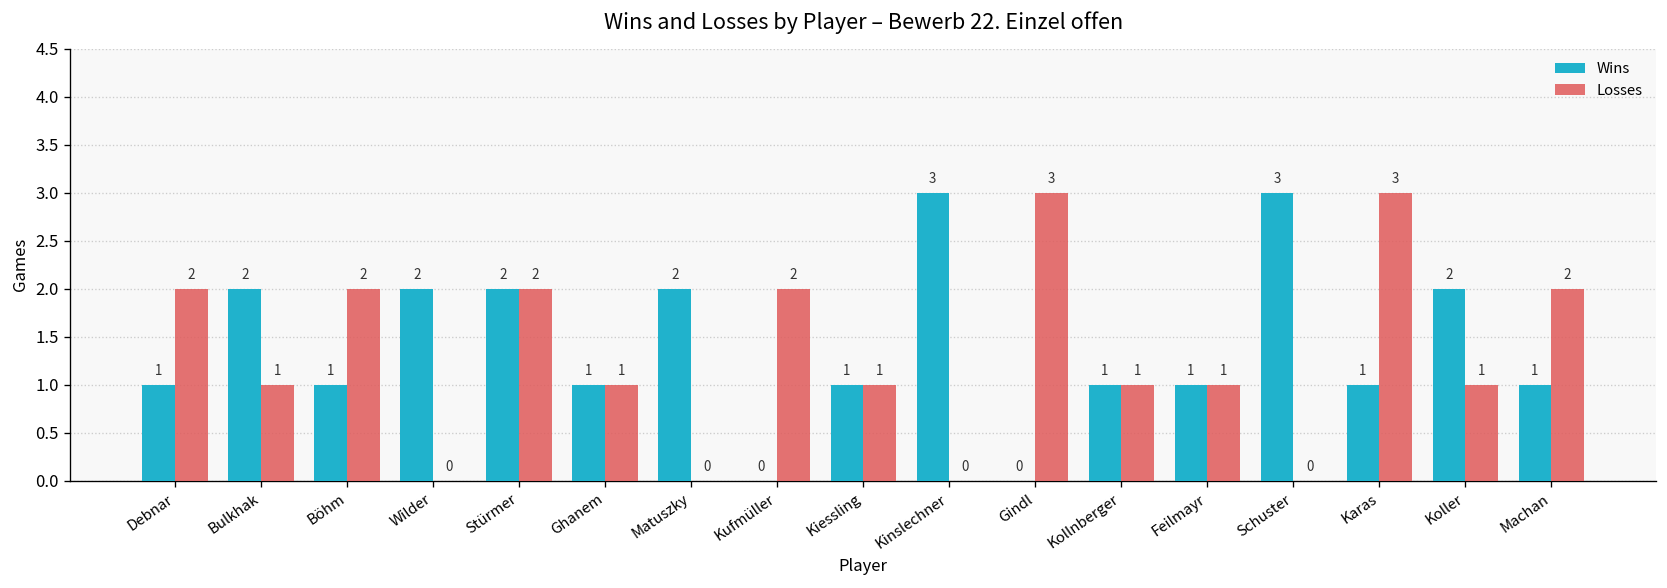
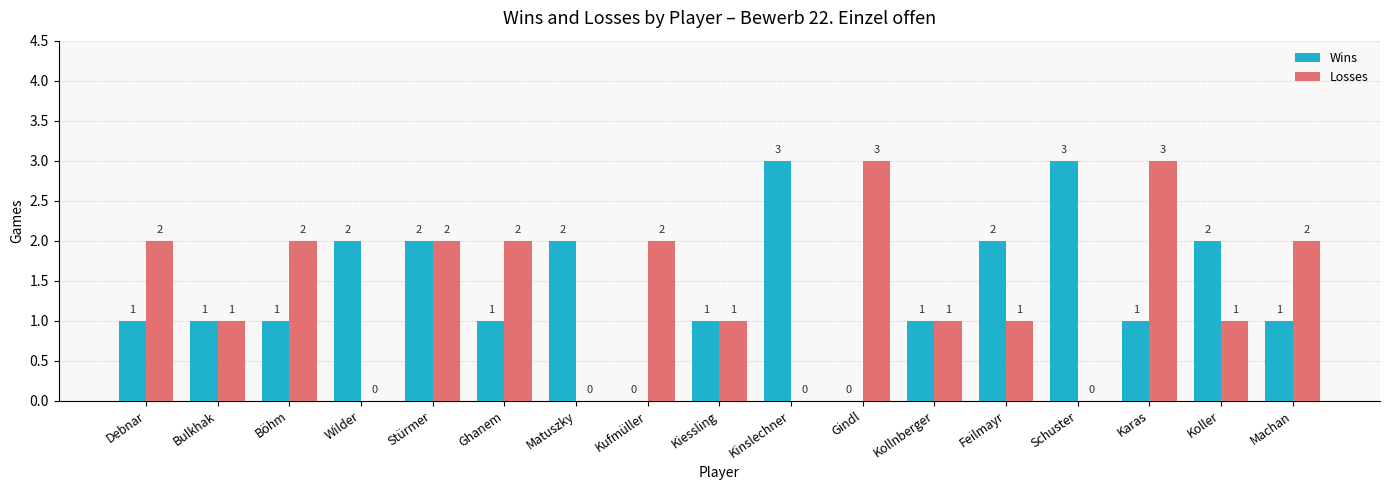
  {
    "Wins": {
      "Debnar": 1,
-     "Bulkhak": 2,
+     "Bulkhak": 1,
      "Böhm": 1,
      "Wilder": 2,
      "Stürmer": 2,
      "Ghanem": 1,
      "Matuszky": 2,
      "Kufmüller": 0,
      "Kiessling": 1,
      "Kinslechner": 3,
      "Gindl": 0,
      "Kollnberger": 1,
-     "Feilmayr": 1,
+     "Feilmayr": 2,
      "Schuster": 3,
      "Karas": 1,
      "Koller": 2,
      "Machan": 1
    },
    "Losses": {
      "Debnar": 2,
      "Bulkhak": 1,
      "Böhm": 2,
      "Wilder": 0,
      "Stürmer": 2,
-     "Ghanem": 1,
+     "Ghanem": 2,
      "Matuszky": 0,
      "Kufmüller": 2,
      "Kiessling": 1,
      "Kinslechner": 0,
      "Gindl": 3,
      "Kollnberger": 1,
      "Feilmayr": 1,
      "Schuster": 0,
      "Karas": 3,
      "Koller": 1,
      "Machan": 2
    }
  }
